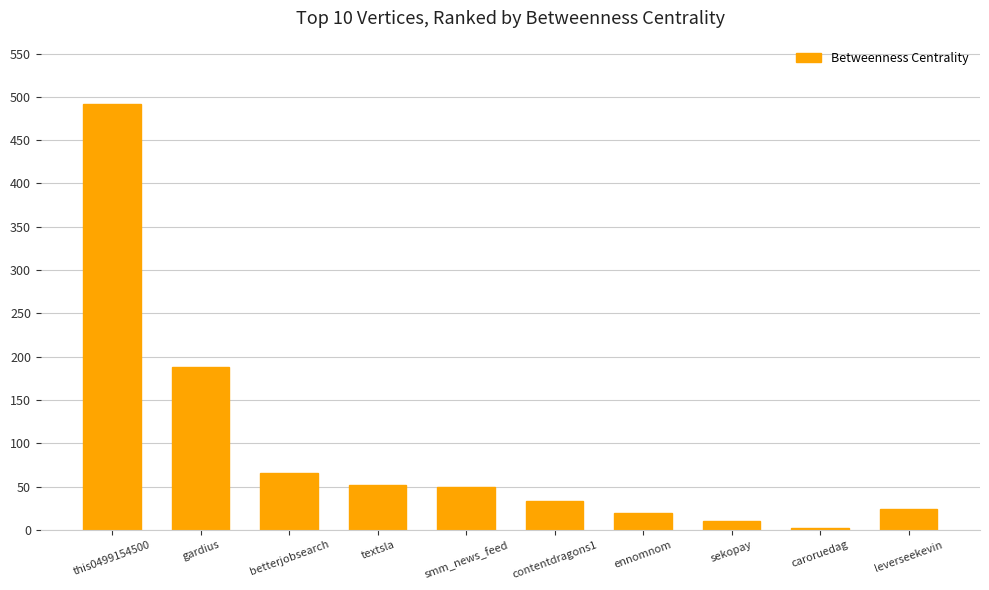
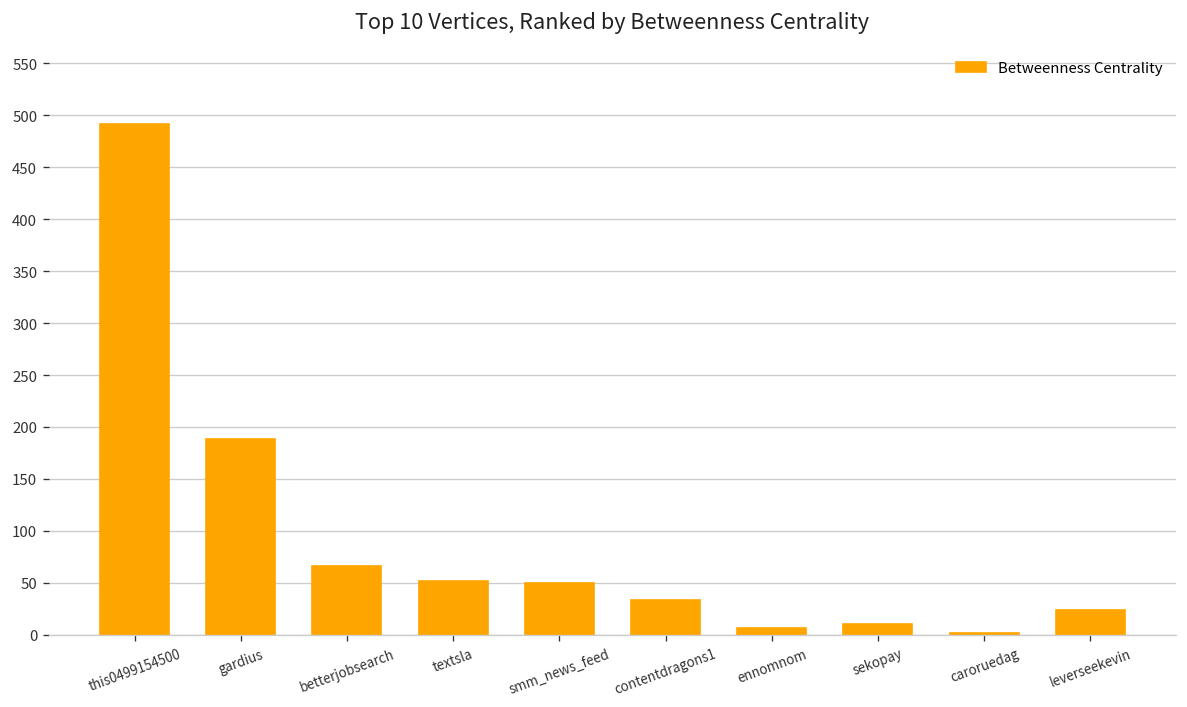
  {
    "this0499154500": 490,
    "gardius": 190,
    "betterjobsearch": 70,
    "textsla": 50,
    "smm_news_feed": 50,
    "contentdragons1": 30,
-   "ennomnom": 20,
+   "ennomnom": 10,
    "sekopay": 10,
    "leverseekevin": 20
  }
